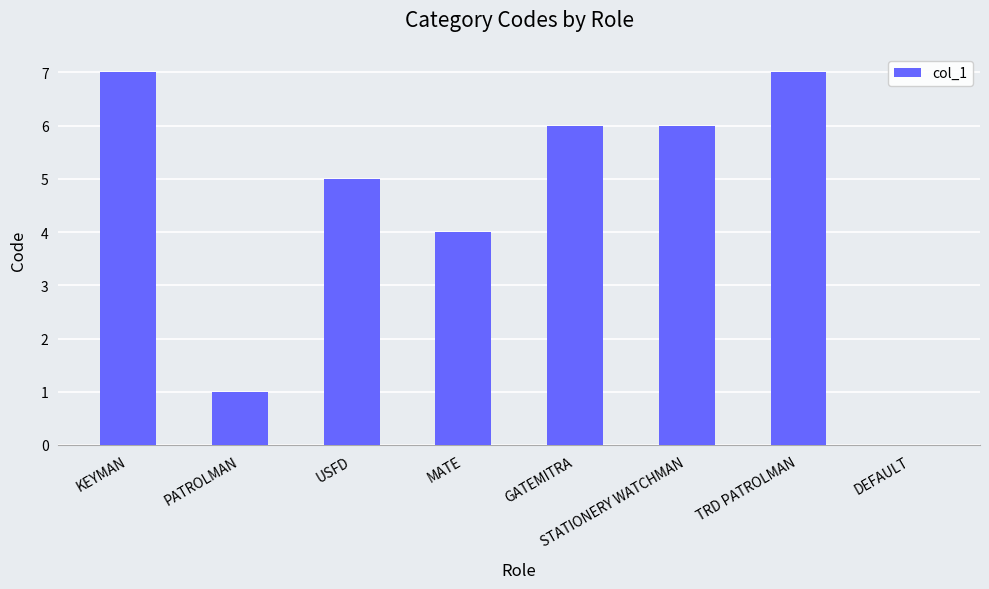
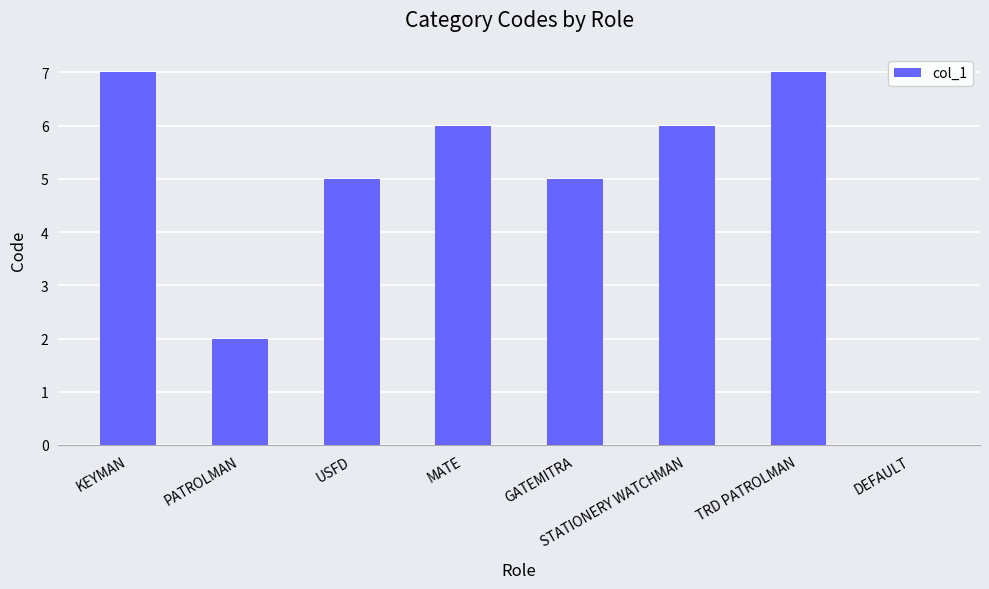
  {
    "KEYMAN": 7,
-   "PATROLMAN": 1,
+   "PATROLMAN": 2,
    "USFD": 5,
-   "MATE": 4,
-   "GATEMITRA": 6,
+   "MATE": 6,
+   "GATEMITRA": 5,
    "STATIONERY WATCHMAN": 6,
    "TRD PATROLMAN": 7,
    "DEFAULT": 0
  }
